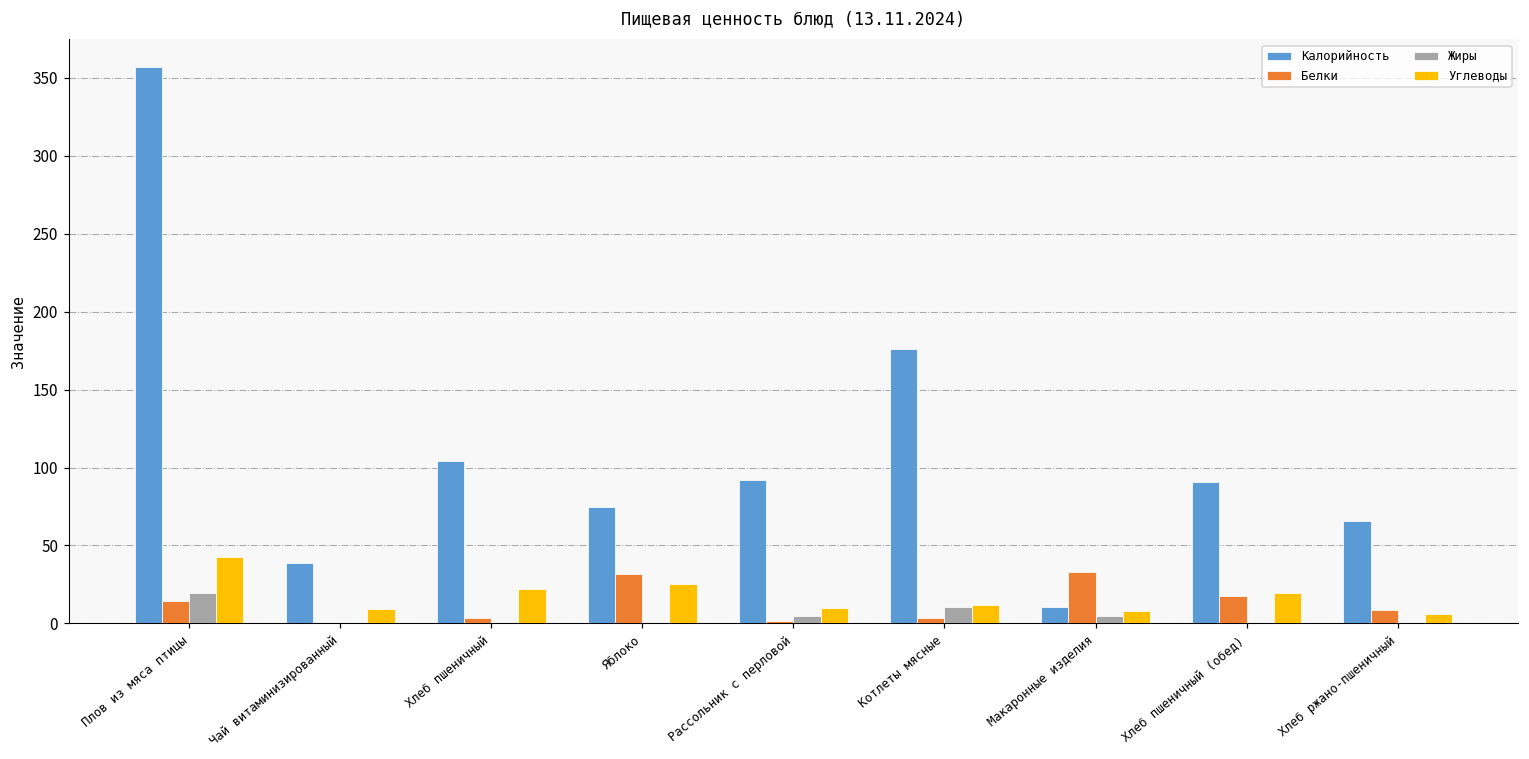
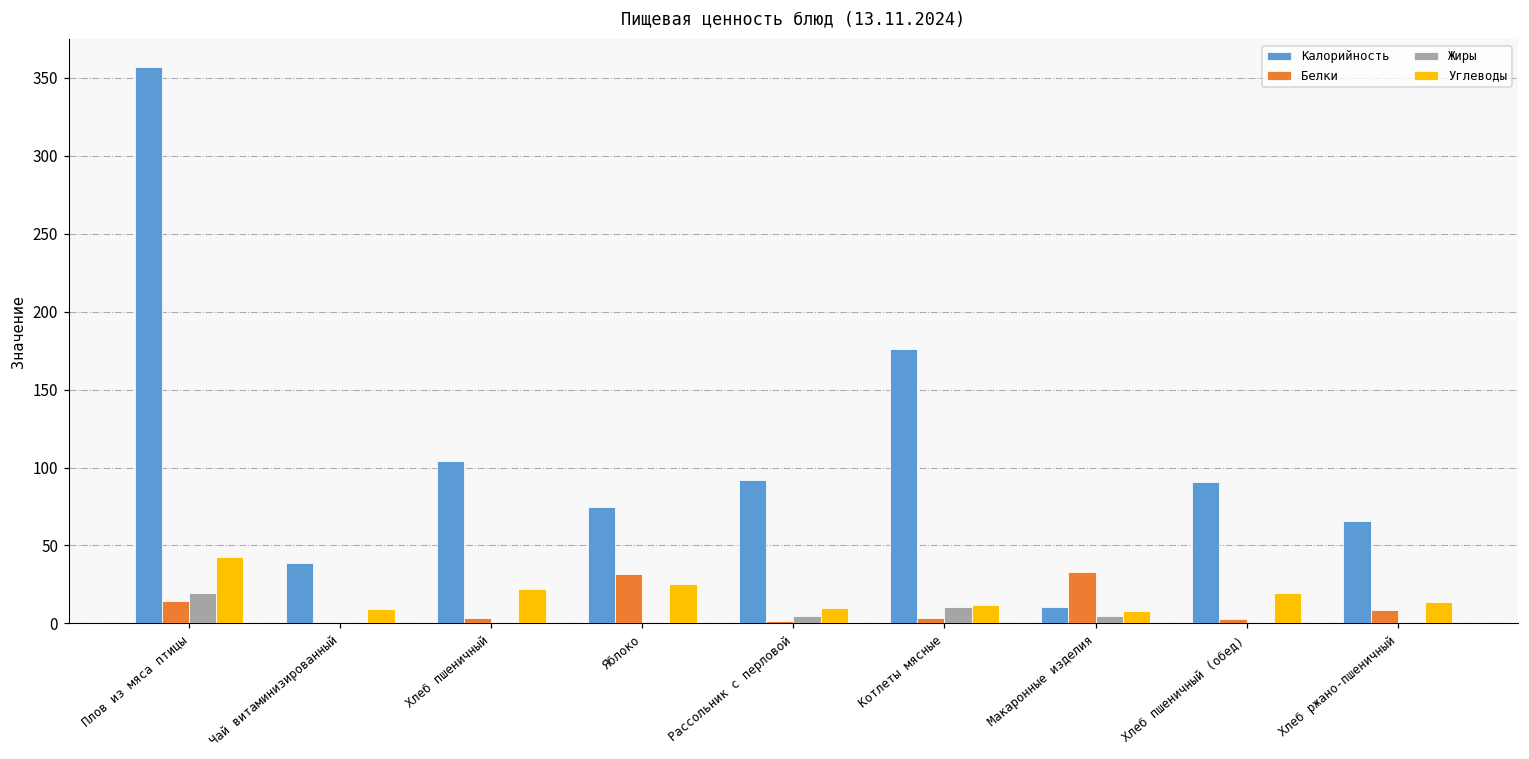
  {
    "Калорийность": {
      "Плов из мяса птицы": 357,
      "Чай витаминизированный": 39,
      "Хлеб пшеничный": 104,
      "Яблоко": 75,
      "Рассольник с перловой": 92,
      "Котлеты мясные": 176,
      "Макаронные изделия": 10,
      "Хлеб пшеничный (обед)": 91,
      "Хлеб ржано-пшеничный": 66
    },
    "Белки": {
      "Плов из мяса птицы": 14,
      "Чай витаминизированный": 0,
      "Хлеб пшеничный": 3,
      "Яблоко": 32,
      "Котлеты мясные": 4,
      "Макаронные изделия": 33,
-     "Хлеб пшеничный (обед)": 18,
+     "Хлеб пшеничный (обед)": 3,
      "Хлеб ржано-пшеничный": 9
    },
    "Жиры": {
      "Плов из мяса птицы": 19,
      "Чай витаминизированный": 0,
      "Рассольник с перловой": 5,
      "Котлеты мясные": 11,
      "Макаронные изделия": 5
    },
    "Углеводы": {
      "Плов из мяса птицы": 43,
      "Чай витаминизированный": 9,
      "Хлеб пшеничный": 22,
      "Яблоко": 25,
      "Рассольник с перловой": 10,
      "Котлеты мясные": 12,
      "Макаронные изделия": 8,
      "Хлеб пшеничный (обед)": 19,
-     "Хлеб ржано-пшеничный": 6
+     "Хлеб ржано-пшеничный": 14
    }
  }
